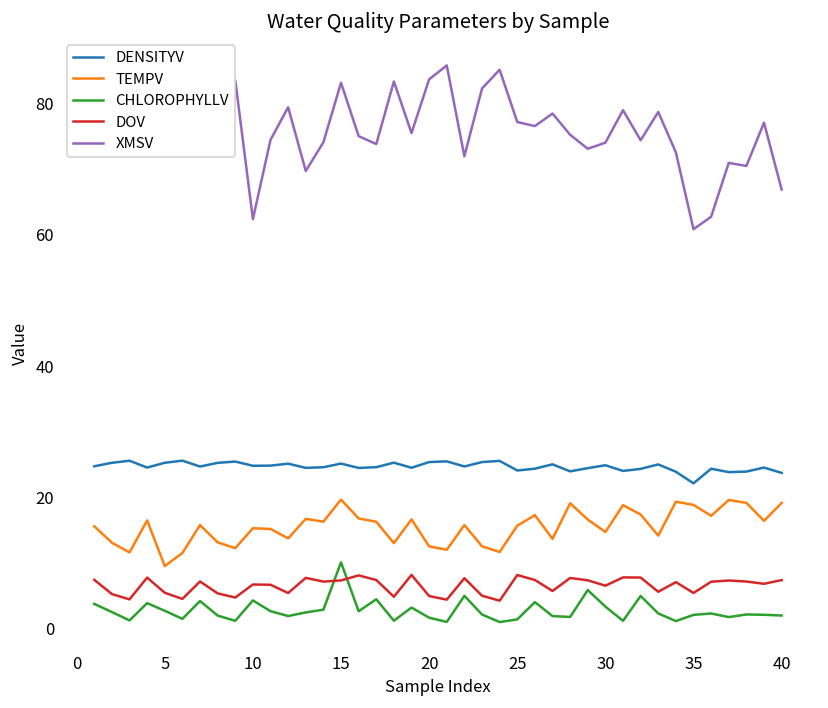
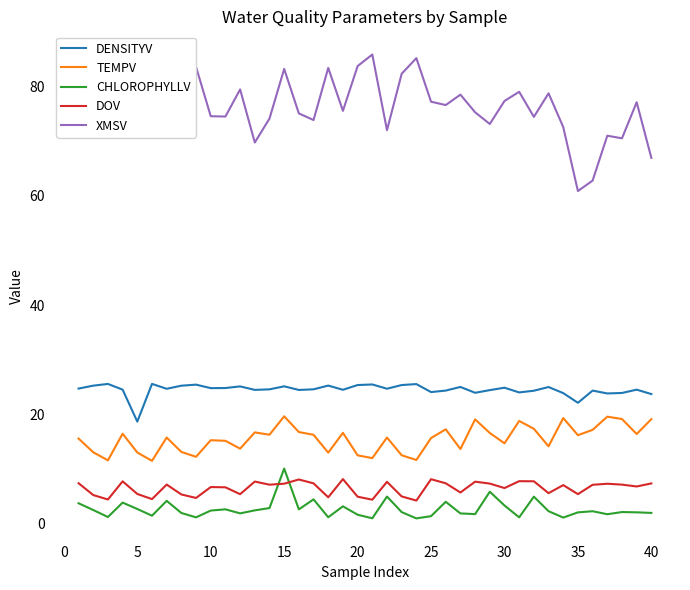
  {
    "DENSITYV": {
-     "5": 25,
+     "5": 19,
      "10": 25,
      "15": 25,
      "20": 25,
      "25": 24,
      "30": 25,
      "35": 22,
      "40": 24
    },
    "TEMPV": {
-     "5": 9,
+     "5": 13,
      "10": 15,
      "15": 20,
      "20": 12,
      "25": 16,
      "30": 15,
-     "35": 19,
+     "35": 16,
      "40": 19
    },
    "CHLOROPHYLLV": {
      "5": 3,
-     "10": 4,
+     "10": 2,
      "15": 10,
      "20": 2,
      "25": 1,
      "30": 3,
      "35": 2,
      "40": 2
    },
    "DOV": {
      "5": 5,
      "10": 7,
      "15": 7,
      "20": 5,
      "25": 8,
      "30": 7,
      "35": 5,
      "40": 7
    },
    "XMSV": {
-     "10": 62,
+     "10": 75,
      "15": 83,
      "20": 84,
      "25": 77,
-     "30": 74,
+     "30": 77,
      "35": 61,
      "40": 67
    }
  }
